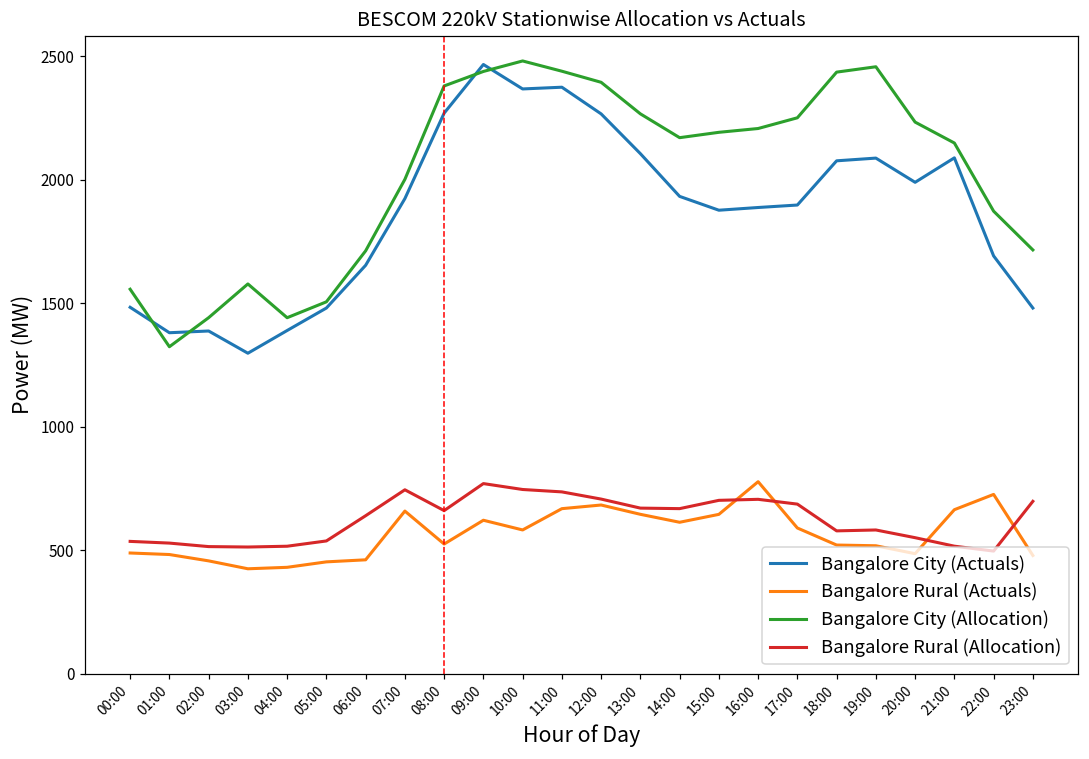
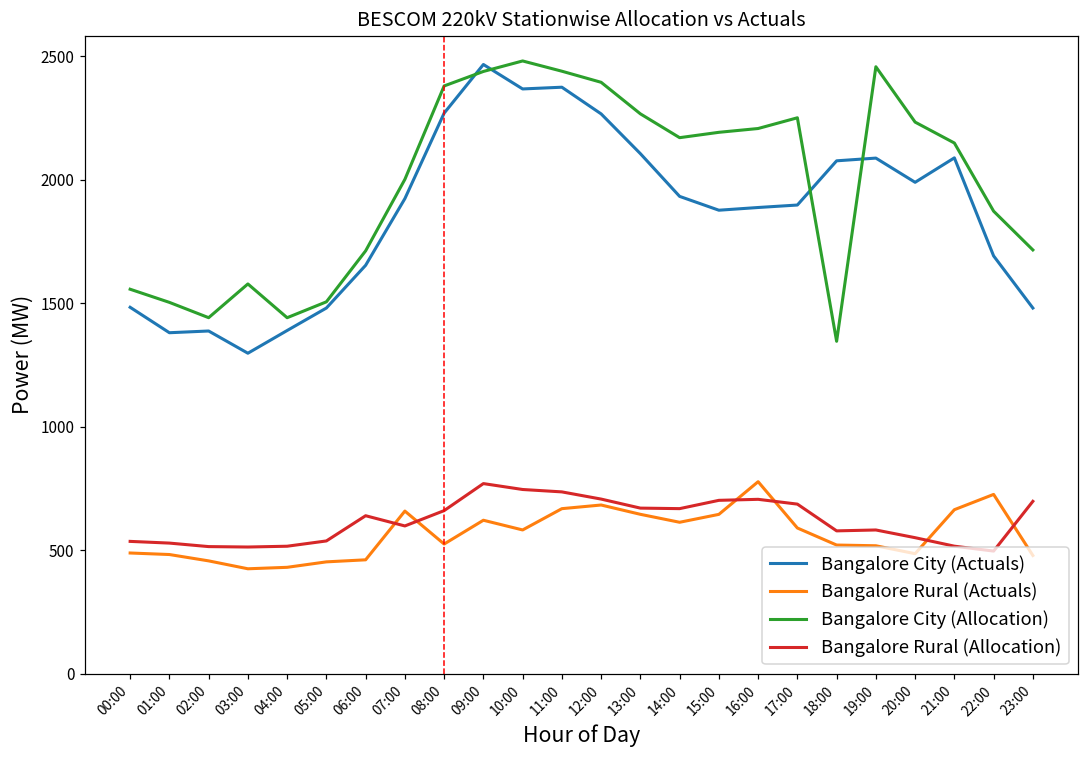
  {
    "Bangalore City (Actuals)": {
      "00:00": 1480,
      "01:00": 1380,
      "02:00": 1390,
      "03:00": 1300,
      "04:00": 1390,
      "05:00": 1480,
      "06:00": 1650,
      "07:00": 1920,
      "08:00": 2270,
      "09:00": 2470,
      "10:00": 2370,
      "11:00": 2370,
      "12:00": 2270,
      "13:00": 2110,
      "14:00": 1930,
      "15:00": 1880,
      "16:00": 1890,
      "17:00": 1900,
      "18:00": 2080,
      "19:00": 2090,
      "20:00": 1990,
      "21:00": 2090,
      "22:00": 1690,
      "23:00": 1480
    },
    "Bangalore Rural (Actuals)": {
      "00:00": 490,
      "01:00": 480,
      "02:00": 460,
      "03:00": 420,
      "04:00": 430,
      "05:00": 450,
      "06:00": 460,
      "07:00": 660,
      "08:00": 520,
      "09:00": 620,
      "10:00": 580,
      "11:00": 670,
      "12:00": 680,
      "13:00": 640,
      "14:00": 610,
      "15:00": 640,
      "16:00": 780,
      "17:00": 590,
      "18:00": 520,
      "19:00": 520,
      "21:00": 660,
      "22:00": 730
    },
    "Bangalore City (Allocation)": {
      "00:00": 1560,
-     "01:00": 1320,
+     "01:00": 1500,
      "02:00": 1440,
      "03:00": 1580,
      "04:00": 1440,
      "05:00": 1510,
      "06:00": 1710,
      "07:00": 2000,
      "08:00": 2380,
      "09:00": 2440,
      "10:00": 2480,
      "11:00": 2440,
      "12:00": 2390,
      "13:00": 2270,
      "14:00": 2170,
      "15:00": 2190,
      "16:00": 2210,
      "17:00": 2250,
-     "18:00": 2440,
+     "18:00": 1350,
      "19:00": 2460,
      "20:00": 2230,
      "21:00": 2150,
      "22:00": 1870,
      "23:00": 1720
    },
    "Bangalore Rural (Allocation)": {
      "00:00": 540,
      "01:00": 530,
      "02:00": 510,
      "03:00": 510,
      "04:00": 520,
      "05:00": 540,
      "06:00": 640,
-     "07:00": 740,
+     "07:00": 600,
      "08:00": 660,
      "09:00": 770,
      "10:00": 750,
      "11:00": 740,
      "12:00": 710,
      "13:00": 670,
      "14:00": 670,
      "15:00": 700,
      "16:00": 710,
      "17:00": 690,
      "18:00": 580,
      "19:00": 580,
      "20:00": 550,
      "21:00": 520,
      "23:00": 700
    }
  }
